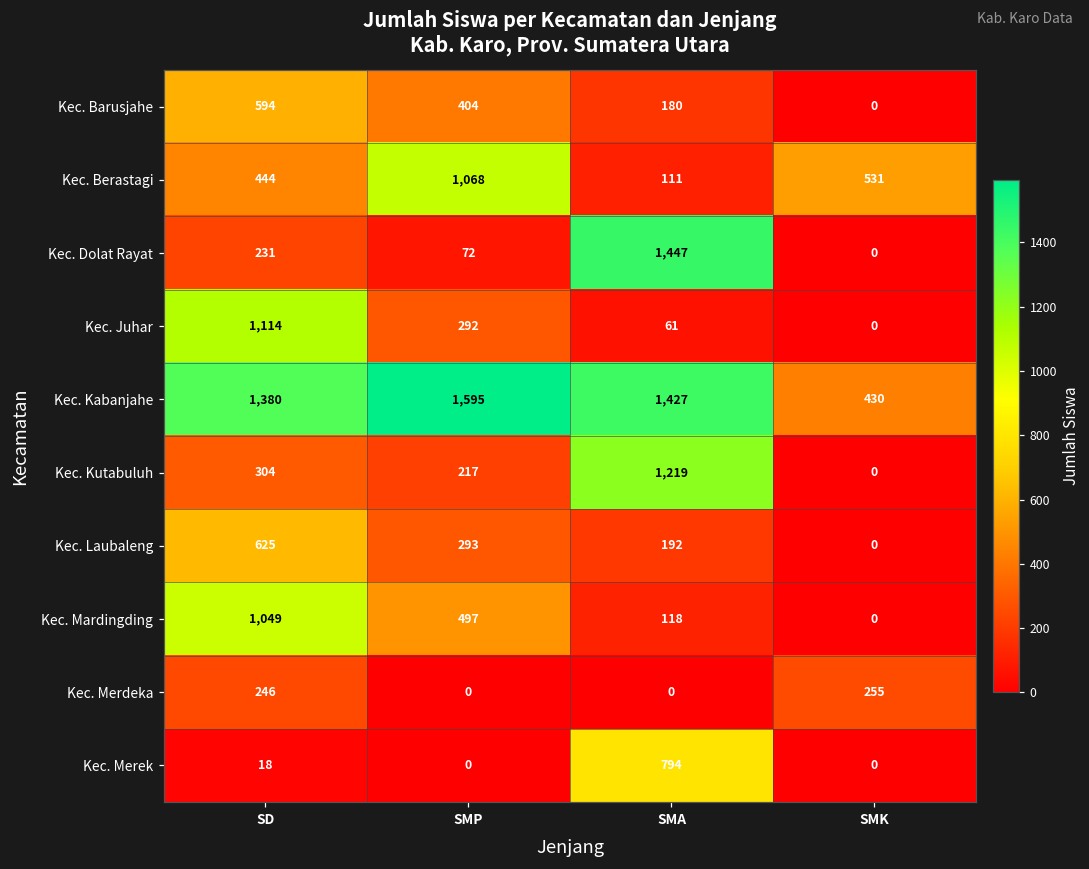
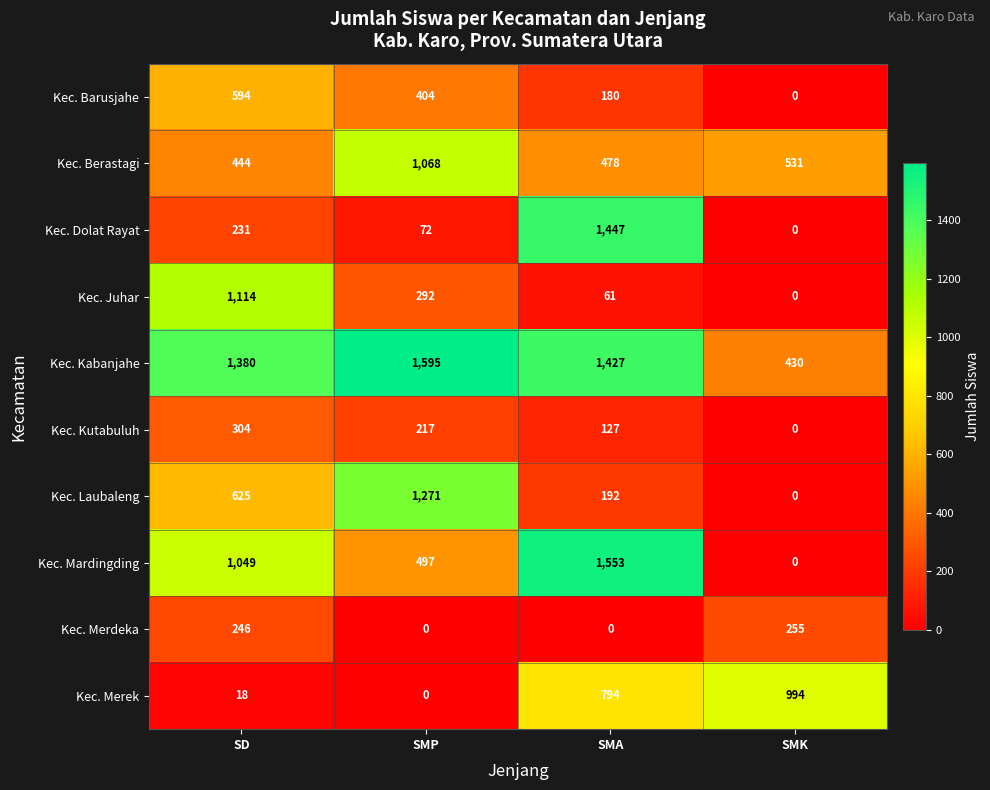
  {
    "Kec. Barusjahe": {
      "SD": "594",
      "SMP": "404",
      "SMA": "180",
      "SMK": "0"
    },
    "Kec. Berastagi": {
      "SD": "444",
      "SMP": "1,068",
-     "SMA": "111",
+     "SMA": "478",
      "SMK": "531"
    },
    "Kec. Dolat Rayat": {
      "SD": "231",
      "SMP": "72",
      "SMA": "1,447",
      "SMK": "0"
    },
    "Kec. Juhar": {
      "SD": "1,114",
      "SMP": "292",
      "SMA": "61",
      "SMK": "0"
    },
    "Kec. Kabanjahe": {
      "SD": "1,380",
      "SMP": "1,595",
      "SMA": "1,427",
      "SMK": "430"
    },
    "Kec. Kutabuluh": {
      "SD": "304",
      "SMP": "217",
-     "SMA": "1,219",
+     "SMA": "127",
      "SMK": "0"
    },
    "Kec. Laubaleng": {
      "SD": "625",
-     "SMP": "293",
+     "SMP": "1,271",
      "SMA": "192",
      "SMK": "0"
    },
    "Kec. Mardingding": {
      "SD": "1,049",
      "SMP": "497",
-     "SMA": "118",
+     "SMA": "1,553",
      "SMK": "0"
    },
    "Kec. Merdeka": {
      "SD": "246",
      "SMP": "0",
      "SMA": "0",
      "SMK": "255"
    },
    "Kec. Merek": {
      "SD": "18",
      "SMP": "0",
      "SMA": "794",
-     "SMK": "0"
+     "SMK": "994"
    }
  }
